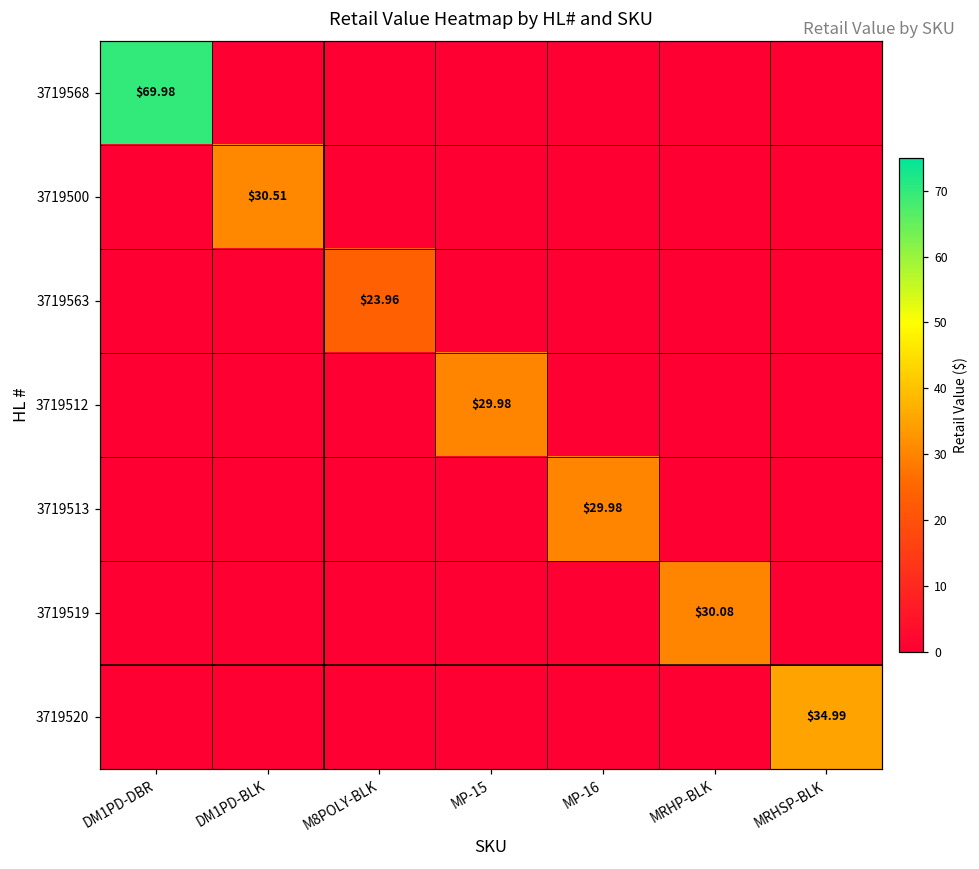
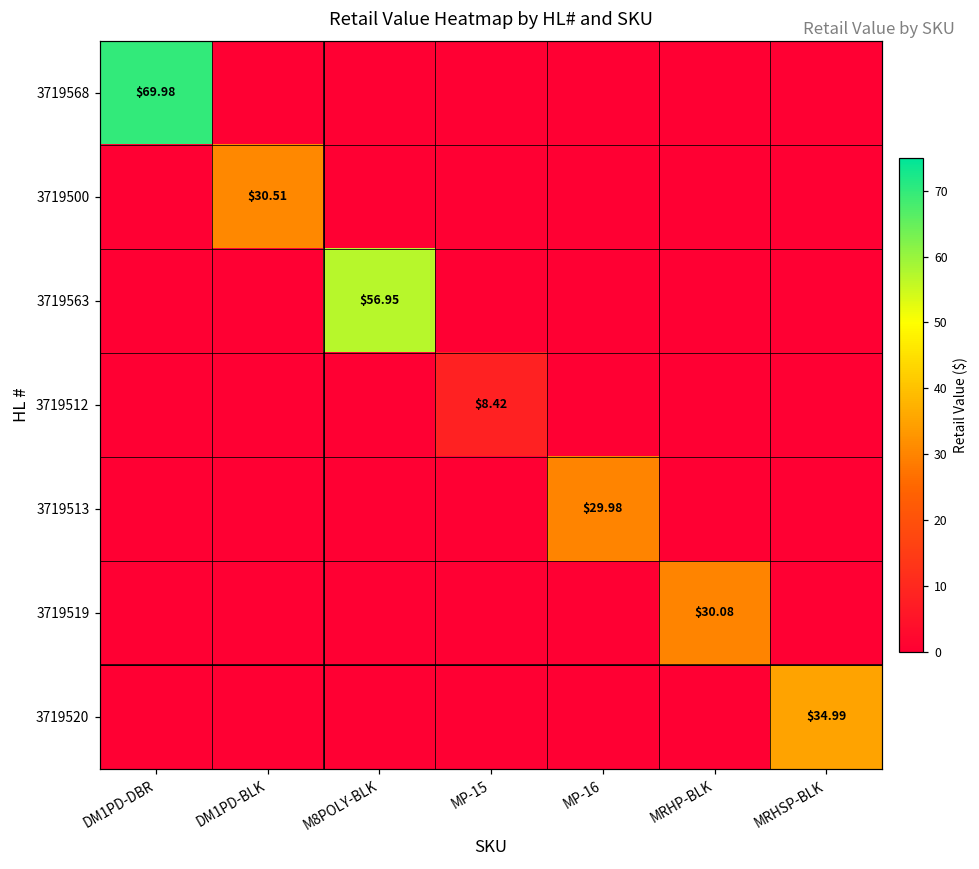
  {
    "3719568": {
      "DM1PD-DBR": "$69.98"
    },
    "3719500": {
      "DM1PD-BLK": "$30.51"
    },
    "3719563": {
-     "M8POLY-BLK": "$23.96"
+     "M8POLY-BLK": "$56.95"
    },
    "3719512": {
-     "MP-15": "$29.98"
+     "MP-15": "$8.42"
    },
    "3719513": {
      "MP-16": "$29.98"
    },
    "3719519": {
      "MRHP-BLK": "$30.08"
    },
    "3719520": {
      "MRHSP-BLK": "$34.99"
    }
  }
